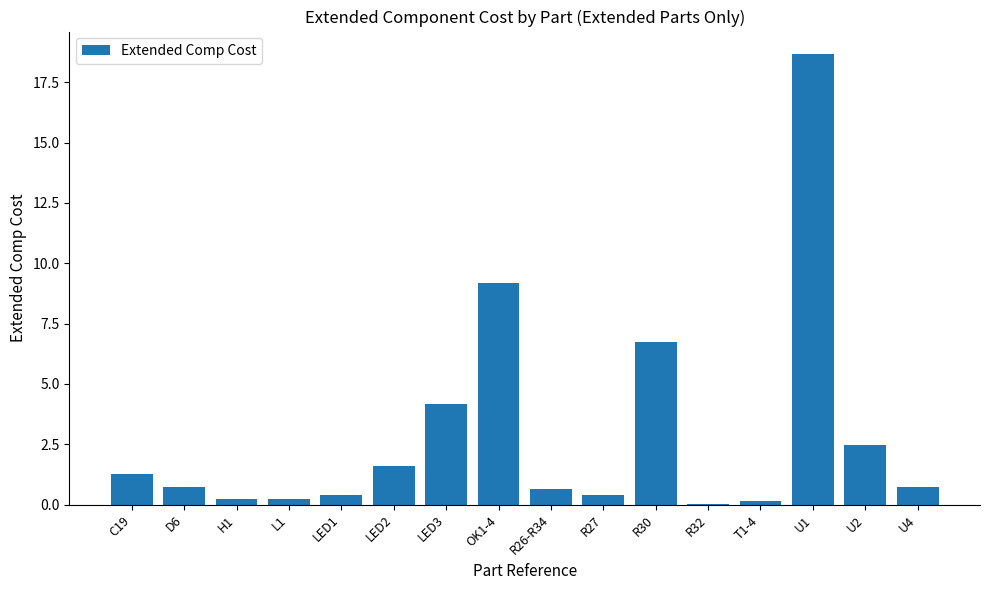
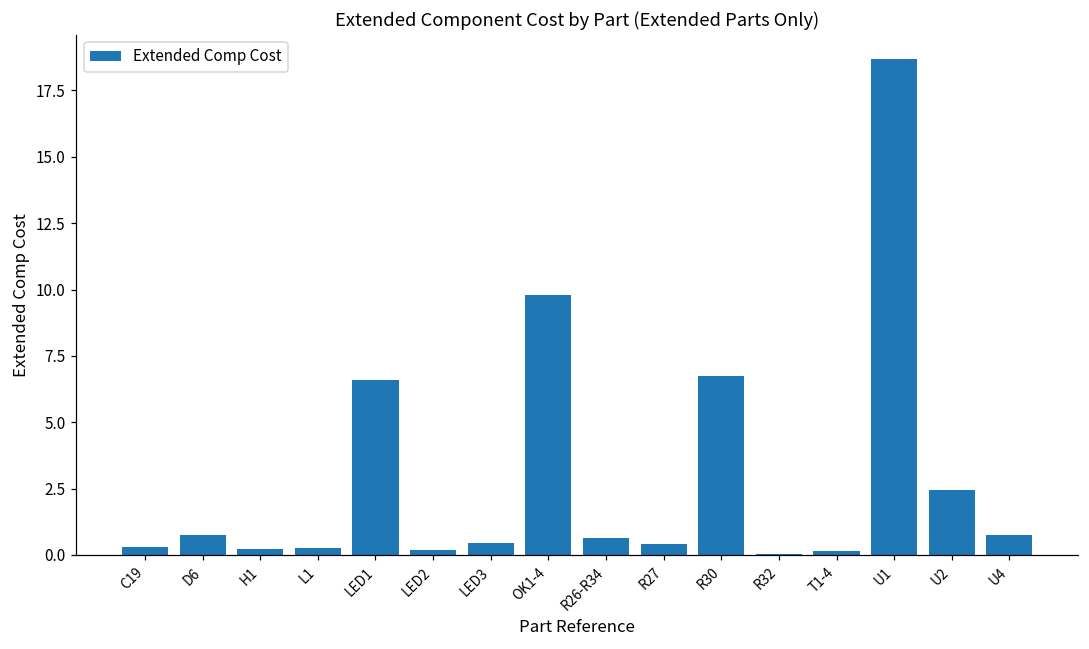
  {
-   "C19": 1.3,
+   "C19": 0.3,
    "D6": 0.7,
    "H1": 0.2,
    "L1": 0.2,
-   "LED1": 0.4,
-   "LED2": 1.6,
-   "LED3": 4.2,
-   "OK1-4": 9.2,
+   "LED1": 6.6,
+   "LED2": 0.2,
+   "LED3": 0.5,
+   "OK1-4": 9.8,
    "R26-R34": 0.6,
    "R27": 0.4,
    "R30": 6.8,
    "T1-4": 0.1,
    "U1": 18.7,
    "U2": 2.5,
    "U4": 0.7
  }
